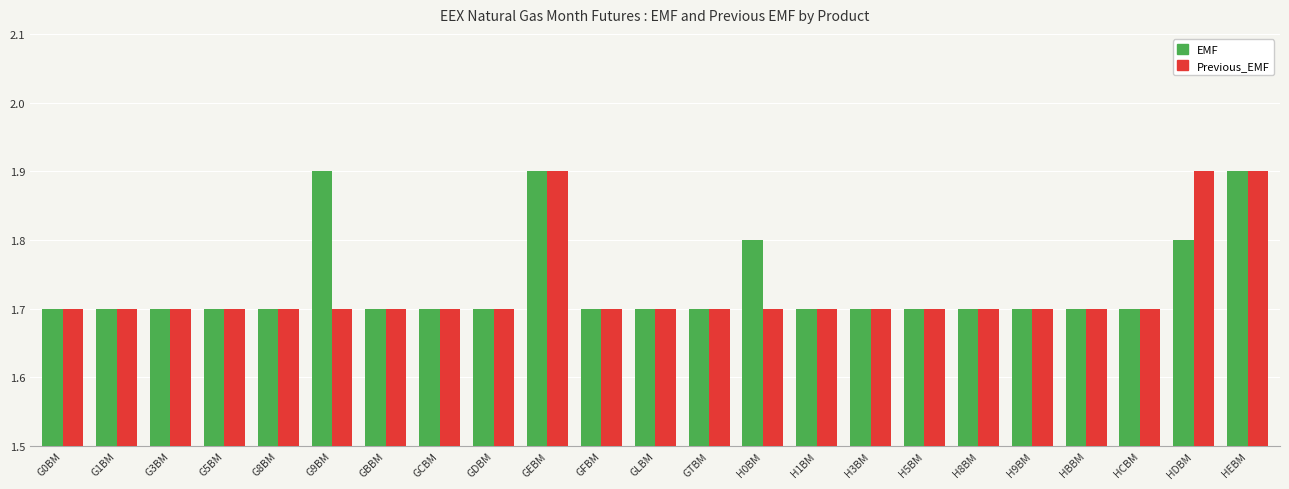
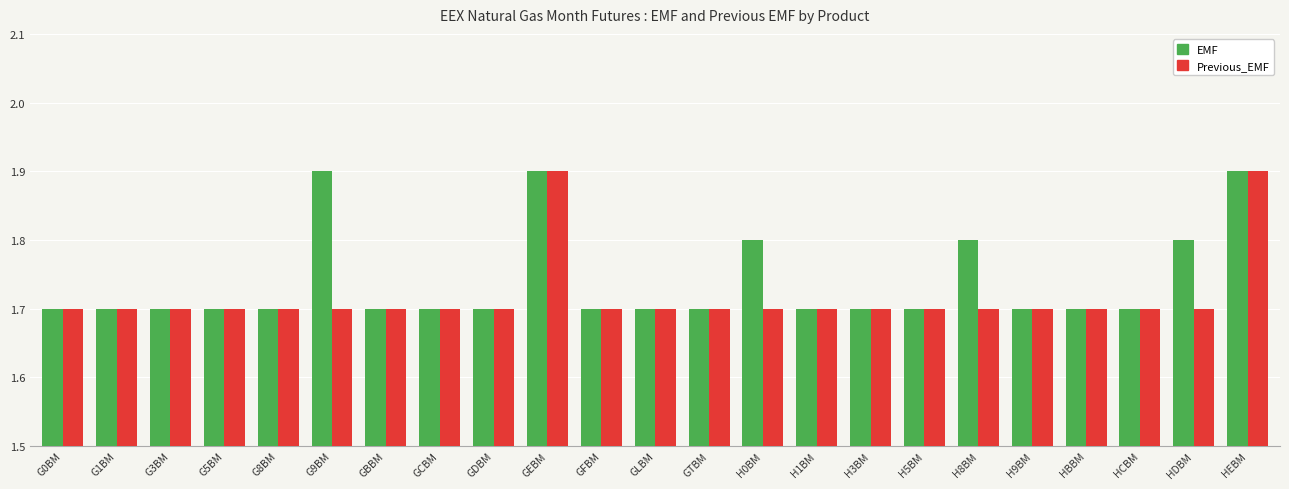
  {
    "EMF": {
      "G0BM": 1.7,
      "G1BM": 1.7,
      "G3BM": 1.7,
      "G5BM": 1.7,
      "G8BM": 1.7,
      "G9BM": 1.9,
      "GBBM": 1.7,
      "GCBM": 1.7,
      "GDBM": 1.7,
      "GEBM": 1.9,
      "GFBM": 1.7,
      "GLBM": 1.7,
      "GTBM": 1.7,
      "H0BM": 1.8,
      "H1BM": 1.7,
      "H3BM": 1.7,
      "H5BM": 1.7,
-     "H8BM": 1.7,
+     "H8BM": 1.8,
      "H9BM": 1.7,
      "HBBM": 1.7,
      "HCBM": 1.7,
      "HDBM": 1.8,
      "HEBM": 1.9
    },
    "Previous_EMF": {
      "G0BM": 1.7,
      "G1BM": 1.7,
      "G3BM": 1.7,
      "G5BM": 1.7,
      "G8BM": 1.7,
      "G9BM": 1.7,
      "GBBM": 1.7,
      "GCBM": 1.7,
      "GDBM": 1.7,
      "GEBM": 1.9,
      "GFBM": 1.7,
      "GLBM": 1.7,
      "GTBM": 1.7,
      "H0BM": 1.7,
      "H1BM": 1.7,
      "H3BM": 1.7,
      "H5BM": 1.7,
      "H8BM": 1.7,
      "H9BM": 1.7,
      "HBBM": 1.7,
      "HCBM": 1.7,
-     "HDBM": 1.9,
+     "HDBM": 1.7,
      "HEBM": 1.9
    }
  }
